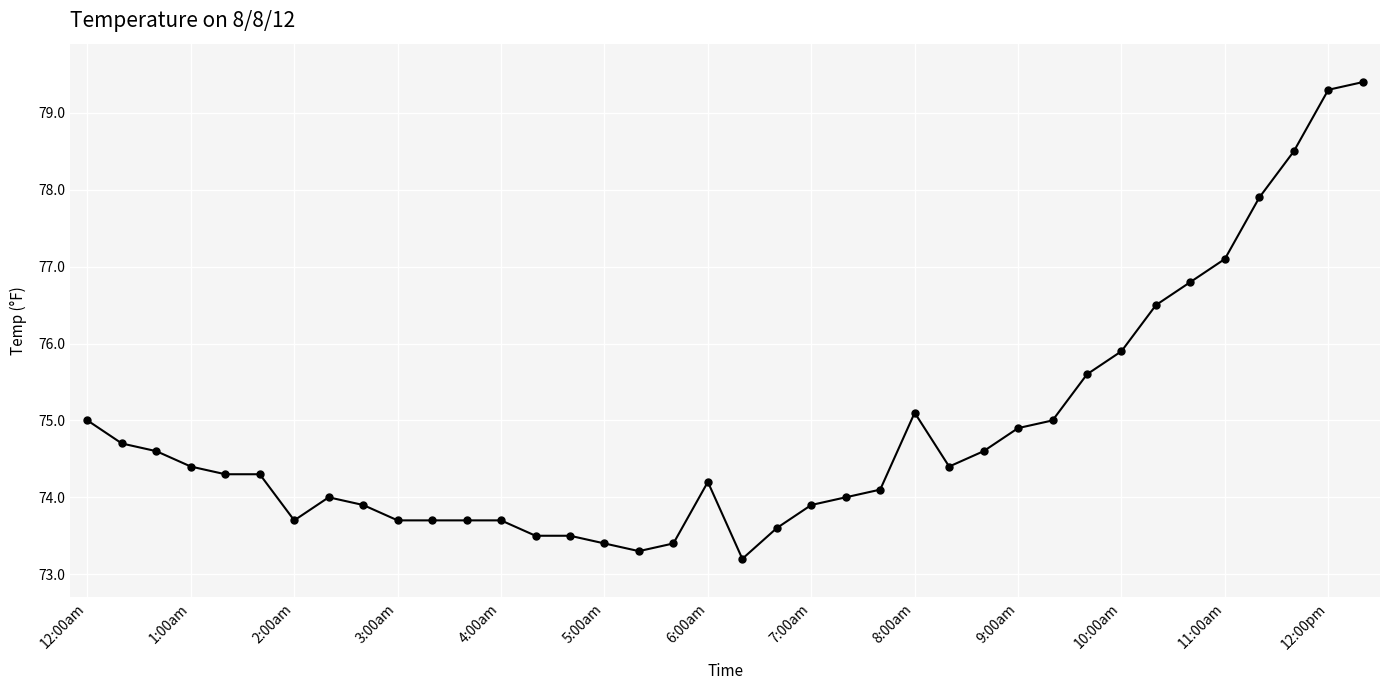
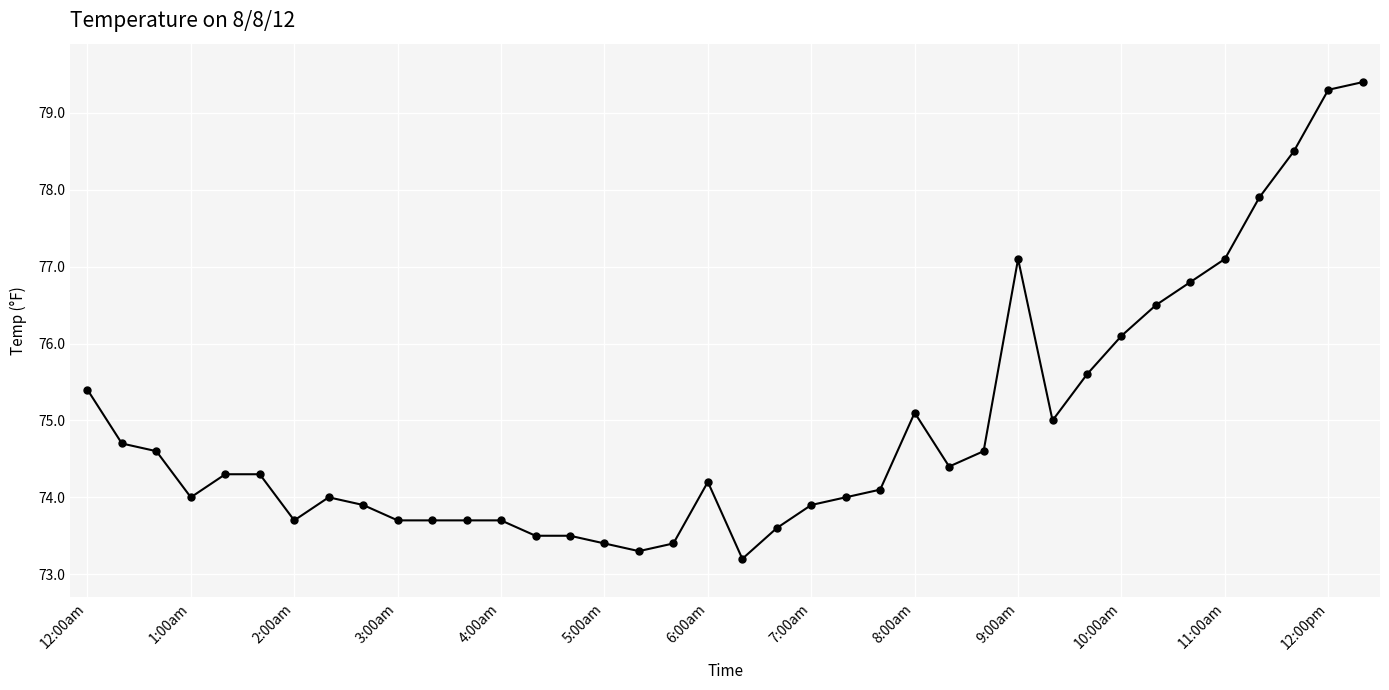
  {
-   "12:00am": 75.0,
-   "1:00am": 74.4,
+   "12:00am": 75.4,
+   "1:00am": 74.0,
    "2:00am": 73.7,
    "3:00am": 73.7,
    "4:00am": 73.7,
    "5:00am": 73.4,
    "6:00am": 74.2,
    "7:00am": 73.9,
    "8:00am": 75.1,
-   "9:00am": 74.9,
-   "10:00am": 75.9,
+   "9:00am": 77.1,
+   "10:00am": 76.1,
    "11:00am": 77.1,
    "12:00pm": 79.3
  }
